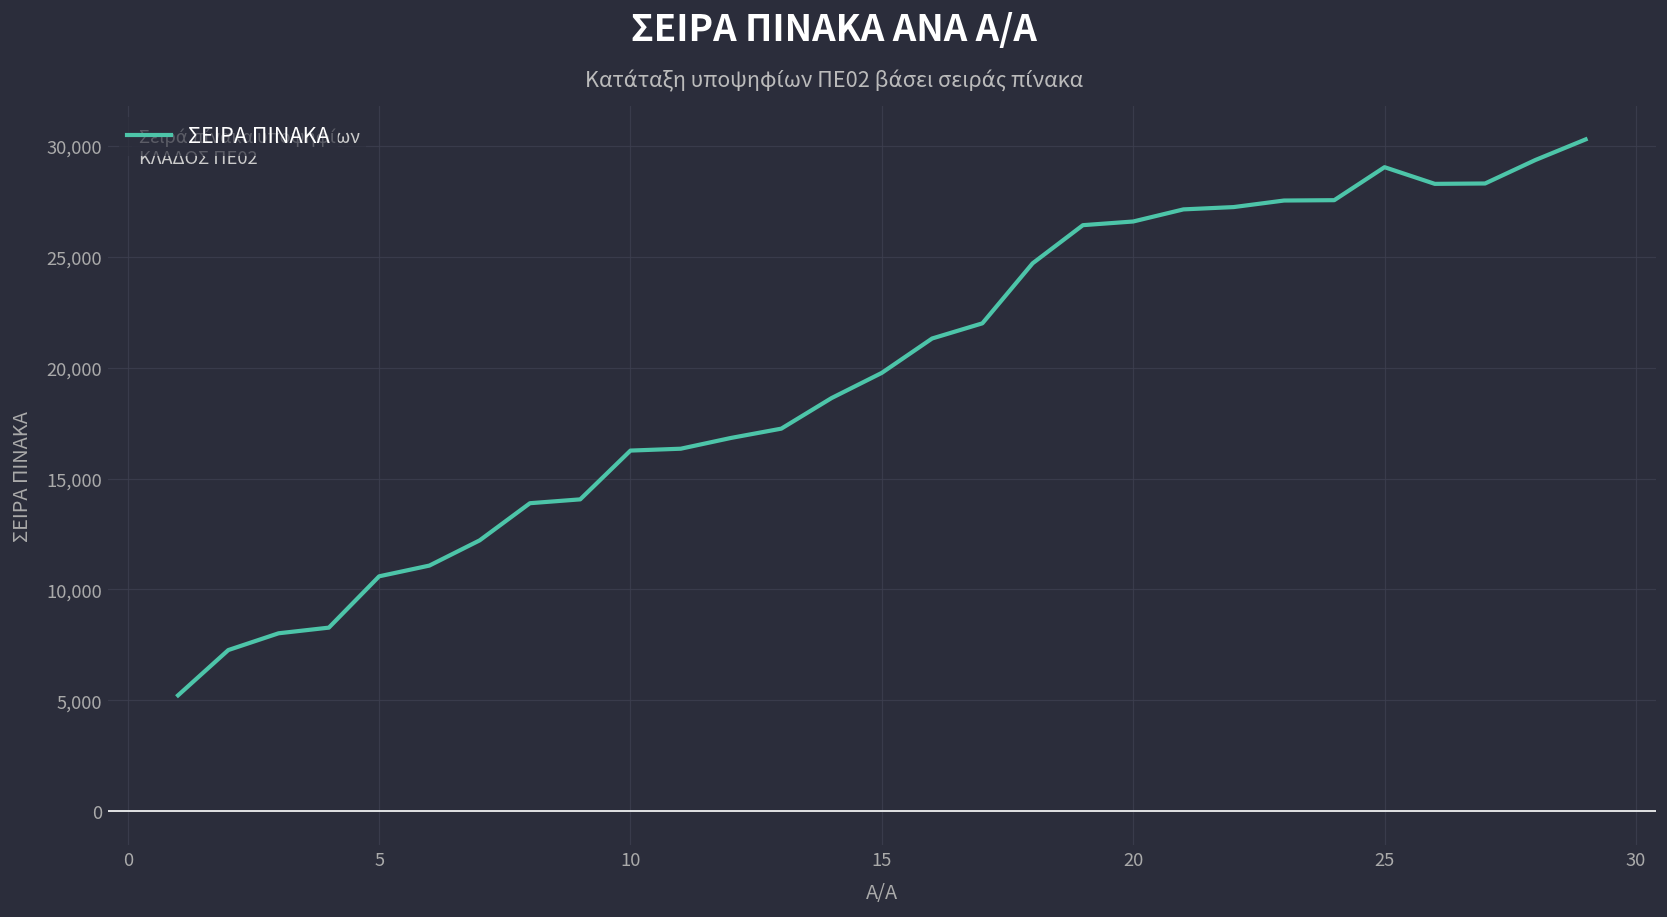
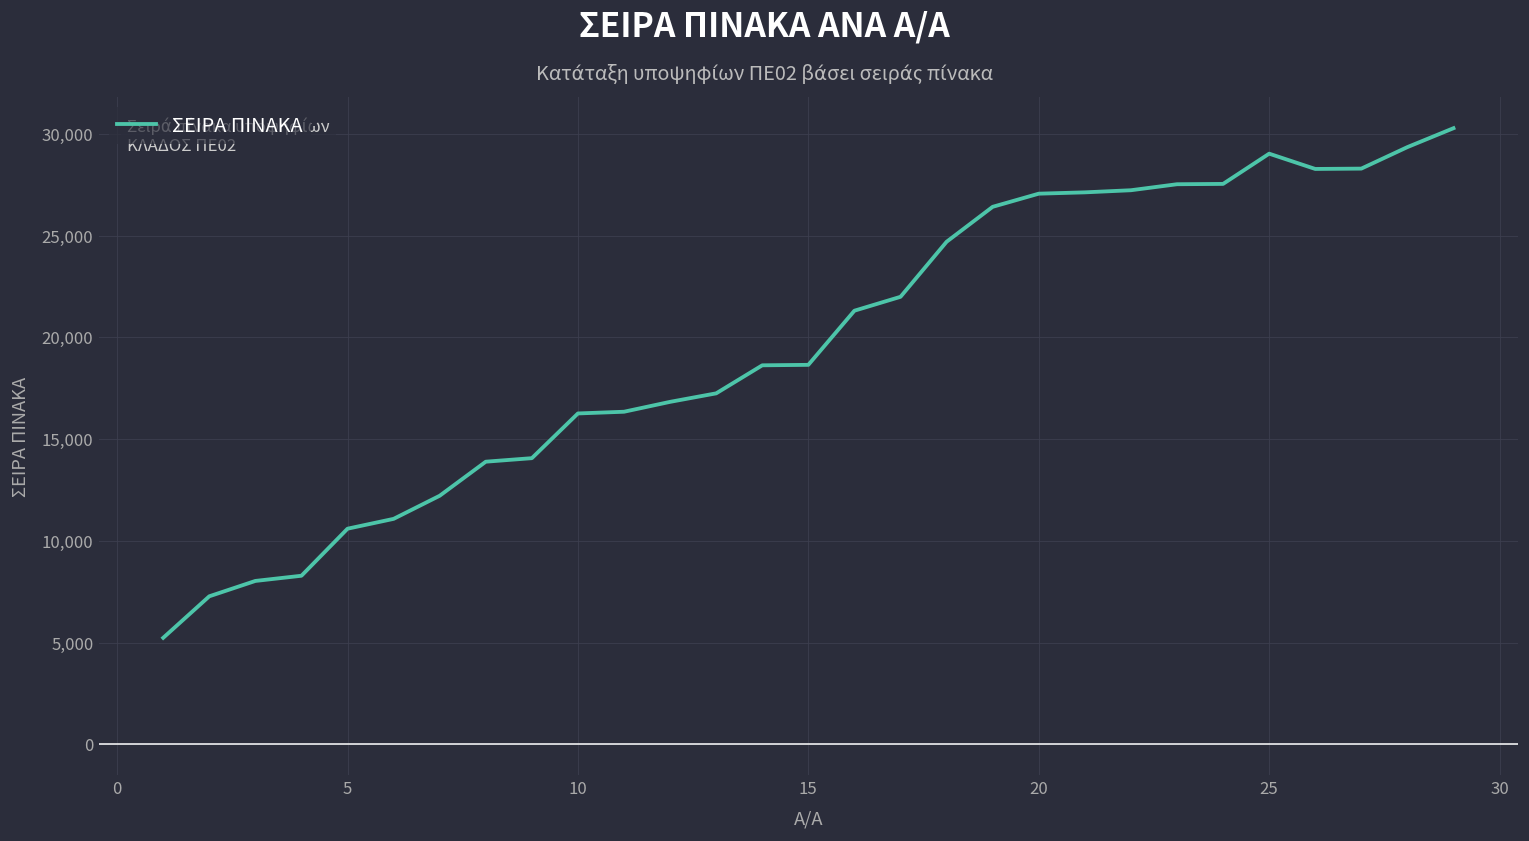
  {
    "5": "10,600",
    "10": "16,300",
-   "15": "19,800",
-   "20": "26,600",
+   "15": "18,600",
+   "20": "27,100",
    "25": "29,000"
  }
